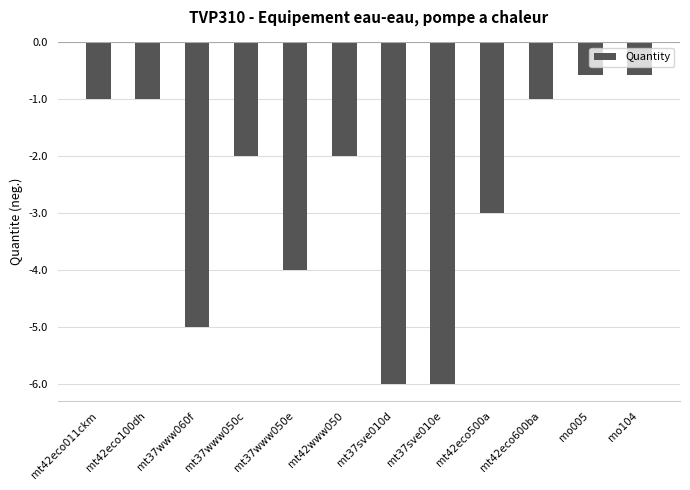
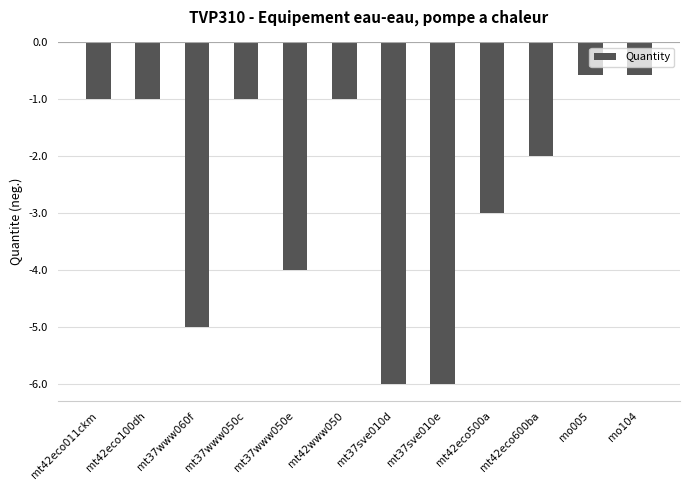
  {
    "mt42eco011ckm": -1.0,
    "mt42eco100dh": -1.0,
    "mt37www060f": -5.0,
-   "mt37www050c": -2.0,
+   "mt37www050c": -1.0,
    "mt37www050e": -4.0,
-   "mt42www050": -2.0,
+   "mt42www050": -1.0,
    "mt37sve010d": -6.0,
    "mt37sve010e": -6.0,
    "mt42eco500a": -3.0,
-   "mt42eco600ba": -1.0,
+   "mt42eco600ba": -2.0,
    "mo005": -0.6,
    "mo104": -0.6
  }
